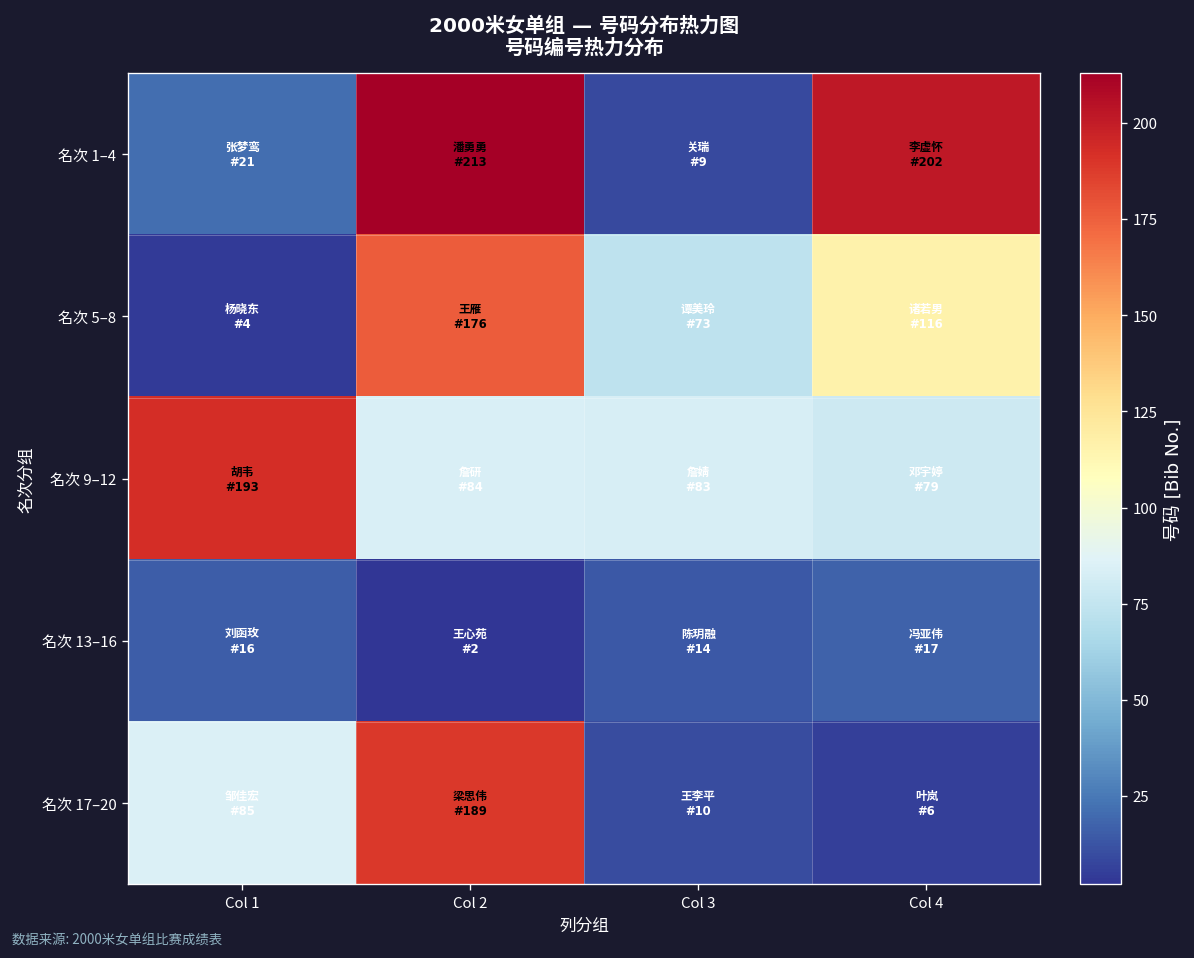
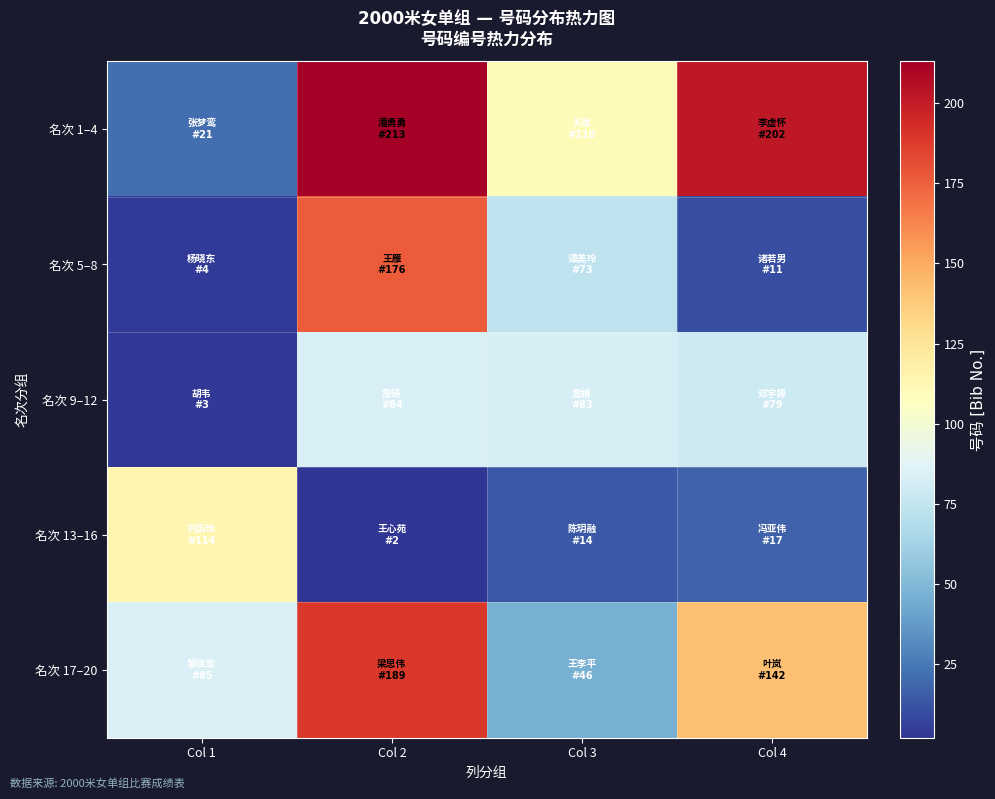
  {
    "名次 1–4": {
      "Col 1": 21,
      "Col 2": 213,
-     "Col 3": 9,
+     "Col 3": 110,
      "Col 4": 202
    },
    "名次 5–8": {
      "Col 1": 4,
      "Col 2": 176,
      "Col 3": 73,
-     "Col 4": 116
+     "Col 4": 11
    },
    "名次 9–12": {
-     "Col 1": 193,
+     "Col 1": 3,
      "Col 4": 79
    },
    "名次 13–16": {
-     "Col 1": 16,
+     "Col 1": 114,
      "Col 2": 2,
      "Col 3": 14,
      "Col 4": 17
    },
    "名次 17–20": {
      "Col 2": 189,
-     "Col 3": 10,
-     "Col 4": 6
+     "Col 3": 46,
+     "Col 4": 142
    }
  }
